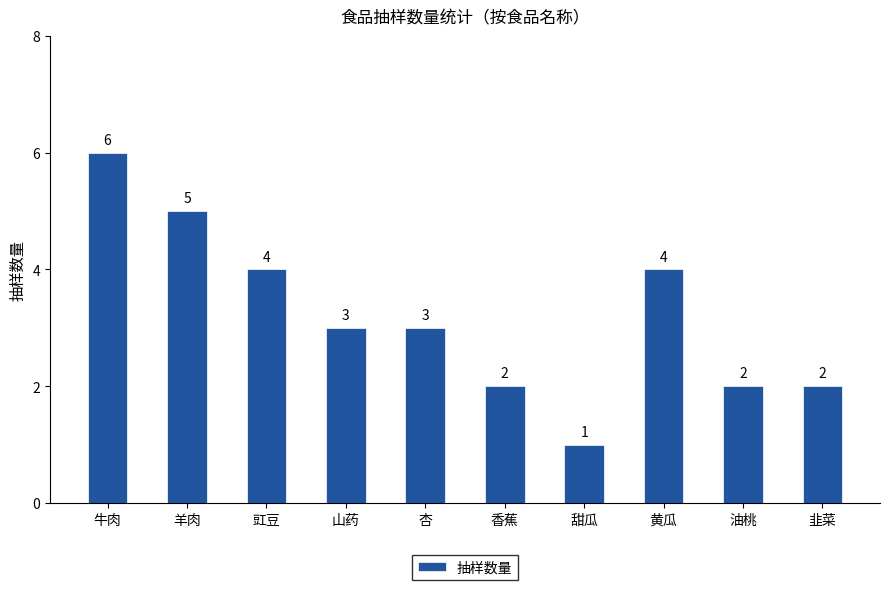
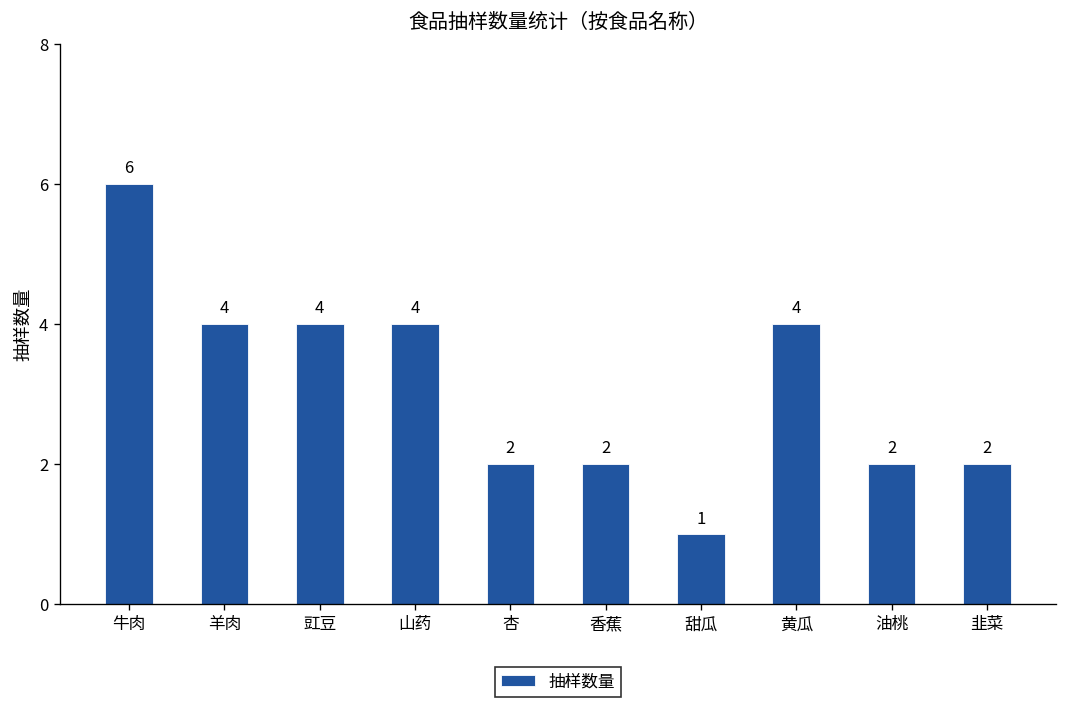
  {
    "牛肉": 6,
-   "羊肉": 5,
+   "羊肉": 4,
    "豇豆": 4,
-   "山药": 3,
-   "杏": 3,
+   "山药": 4,
+   "杏": 2,
    "香蕉": 2,
    "甜瓜": 1,
    "黄瓜": 4,
    "油桃": 2,
    "韭菜": 2
  }
